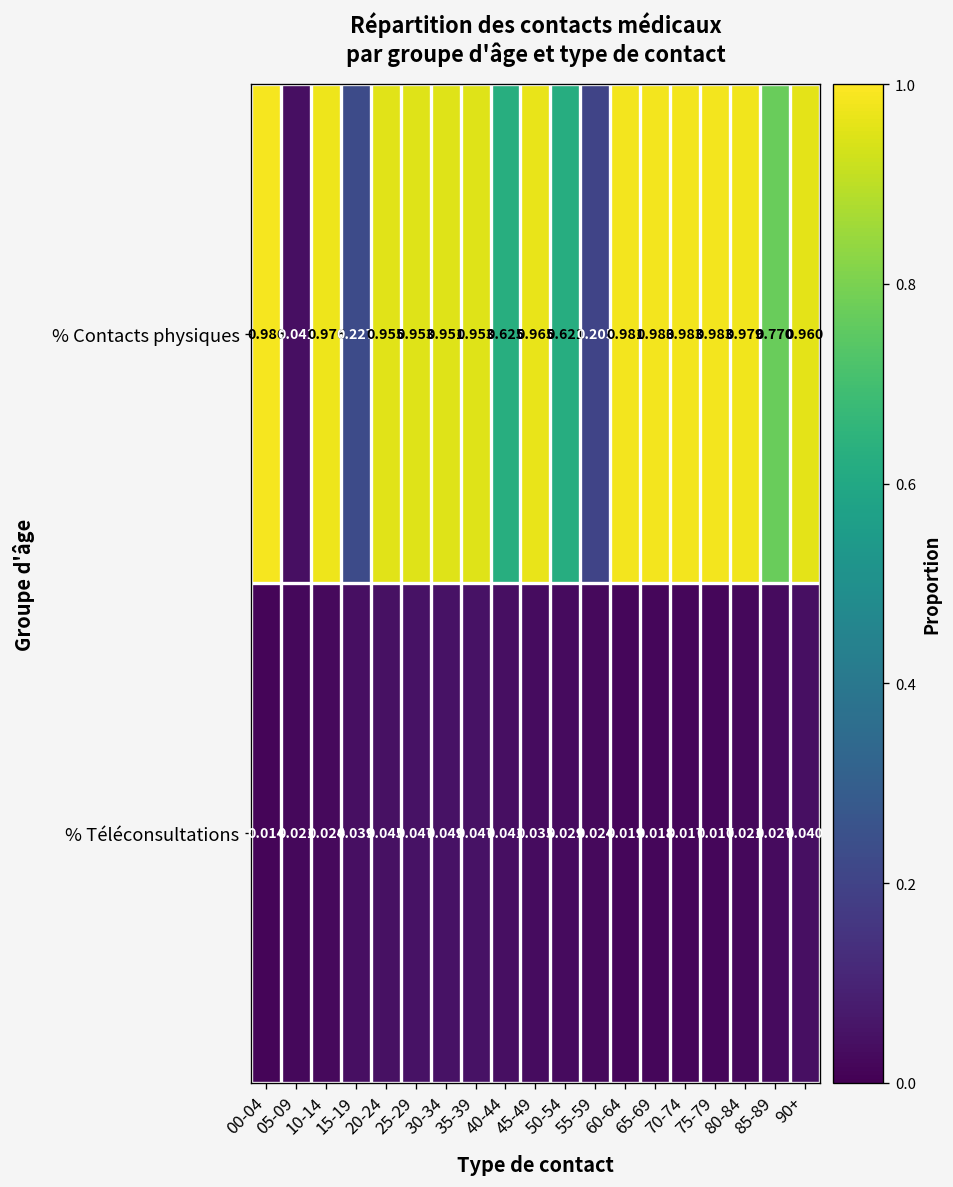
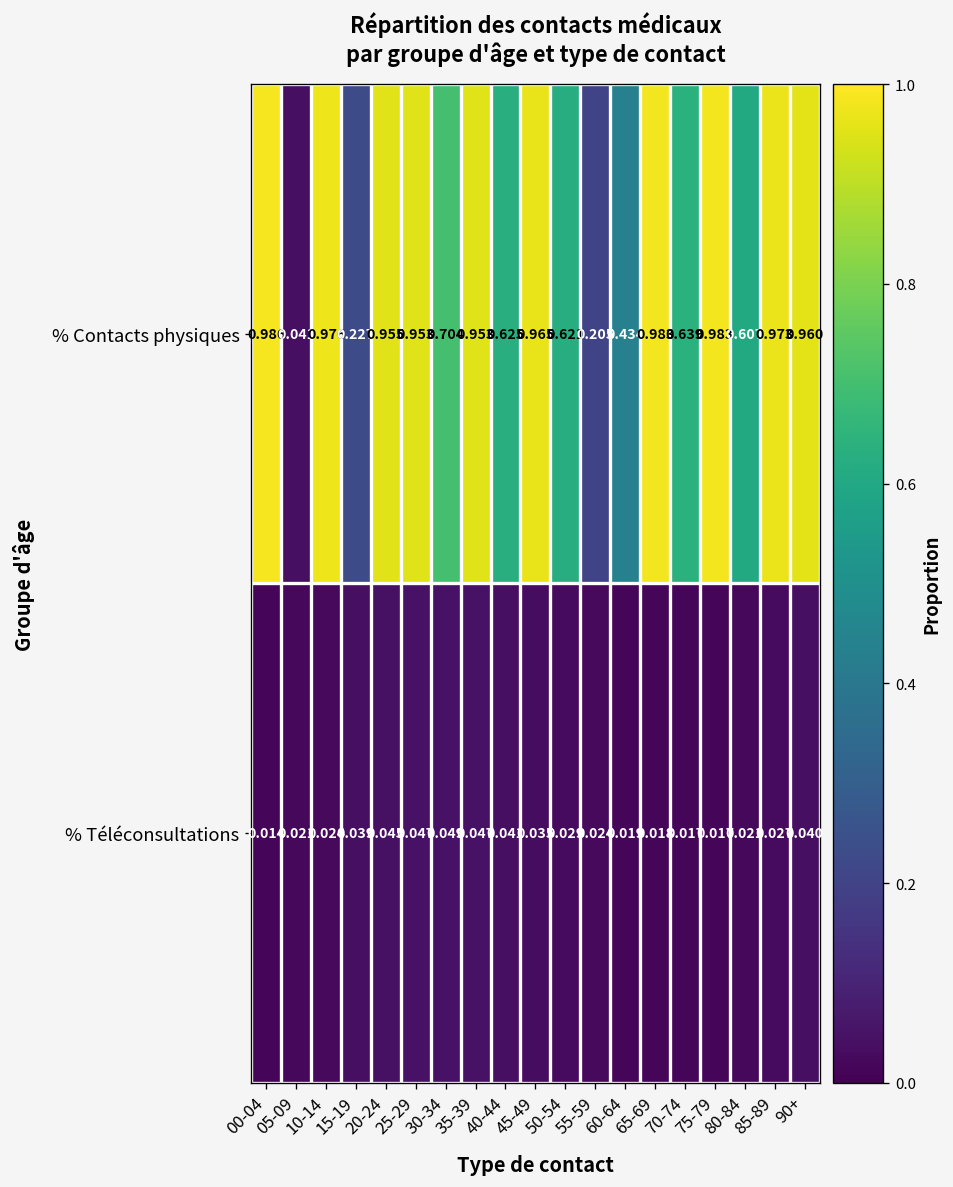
  {
    "% Contacts physiques": {
-     "30-34": 0.951,
-     "60-64": 0.981,
-     "70-74": 0.983,
-     "80-84": 0.979,
-     "85-89": 0.770
+     "30-34": 0.704,
+     "60-64": 0.434,
+     "70-74": 0.639,
+     "80-84": 0.607,
+     "85-89": 0.973
    }
  }
